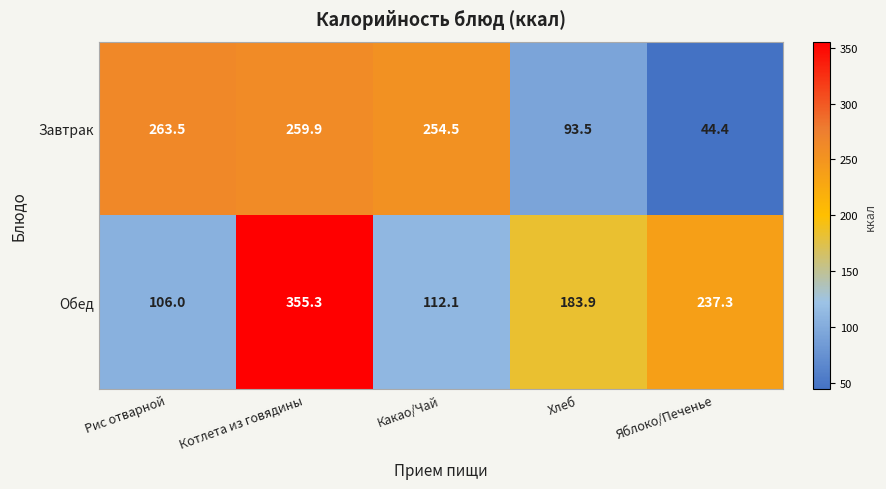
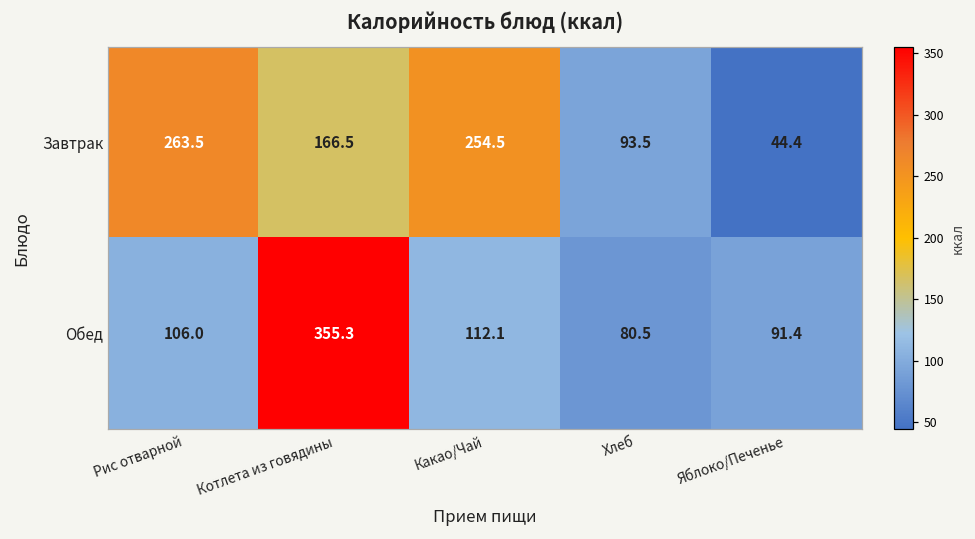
  {
    "Завтрак": {
      "Рис отварной": 263.5,
-     "Котлета из говядины": 259.9,
+     "Котлета из говядины": 166.5,
      "Какао/Чай": 254.5,
      "Хлеб": 93.5,
      "Яблоко/Печенье": 44.4
    },
    "Обед": {
      "Рис отварной": 106.0,
      "Котлета из говядины": 355.3,
      "Какао/Чай": 112.1,
-     "Хлеб": 183.9,
-     "Яблоко/Печенье": 237.3
+     "Хлеб": 80.5,
+     "Яблоко/Печенье": 91.4
    }
  }
